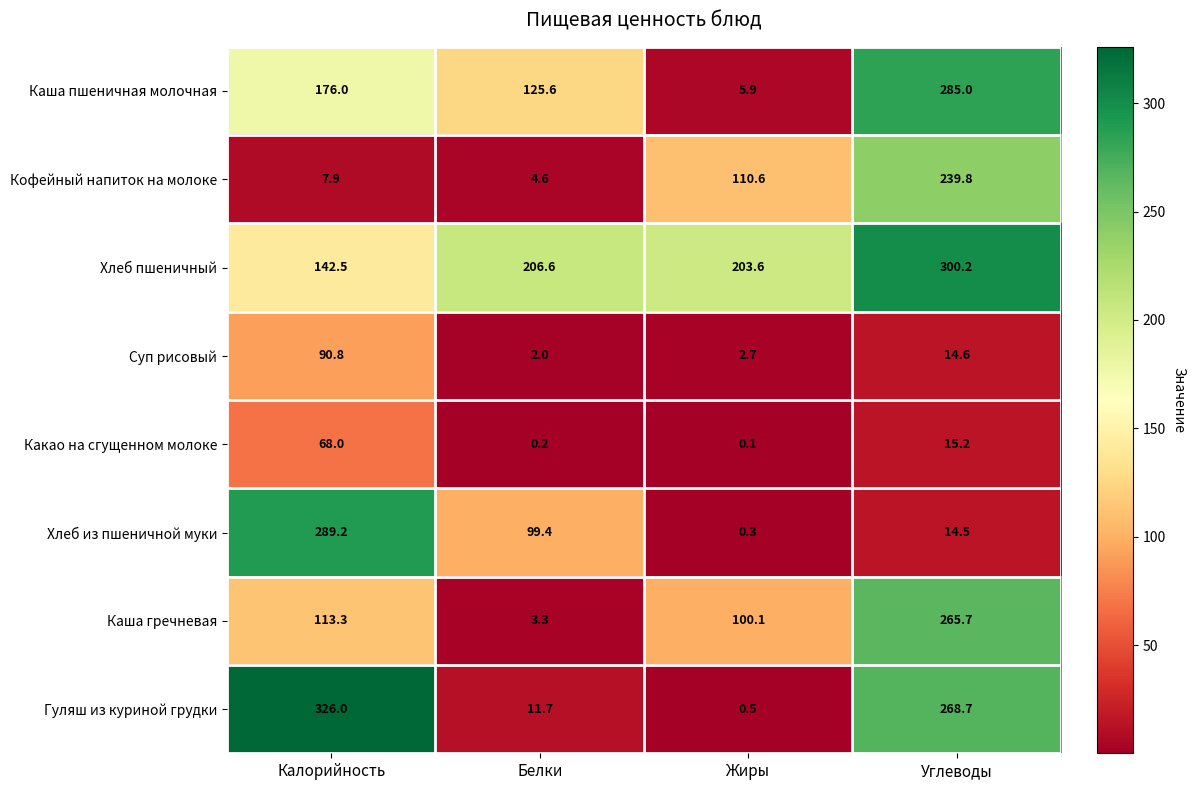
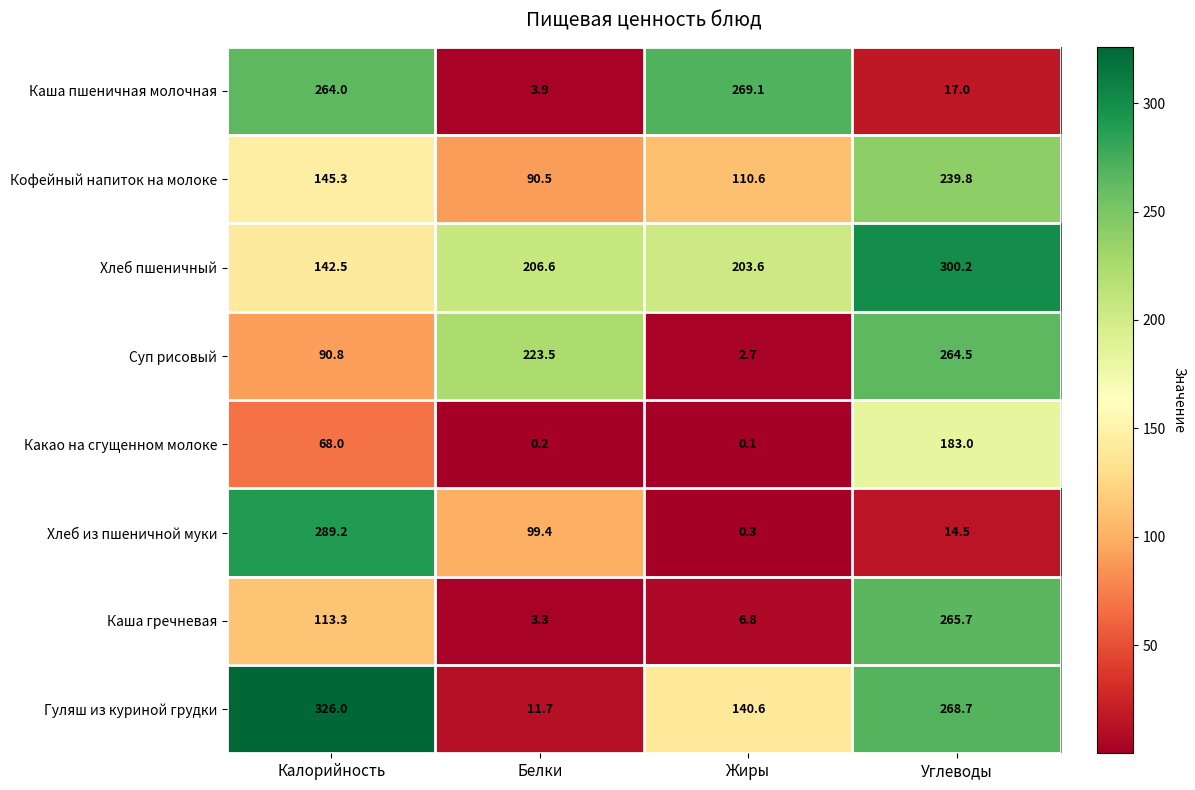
  {
    "Каша пшеничная молочная": {
-     "Калорийность": 176.0,
-     "Белки": 125.6,
-     "Жиры": 5.9,
-     "Углеводы": 285.0
+     "Калорийность": 264.0,
+     "Белки": 3.9,
+     "Жиры": 269.1,
+     "Углеводы": 17.0
    },
    "Кофейный напиток на молоке": {
-     "Калорийность": 7.9,
-     "Белки": 4.6,
+     "Калорийность": 145.3,
+     "Белки": 90.5,
      "Жиры": 110.6,
      "Углеводы": 239.8
    },
    "Хлеб пшеничный": {
      "Калорийность": 142.5,
      "Белки": 206.6,
      "Жиры": 203.6,
      "Углеводы": 300.2
    },
    "Суп рисовый": {
      "Калорийность": 90.8,
-     "Белки": 2.0,
+     "Белки": 223.5,
      "Жиры": 2.7,
-     "Углеводы": 14.6
+     "Углеводы": 264.5
    },
    "Какао на сгущенном молоке": {
      "Калорийность": 68.0,
      "Белки": 0.2,
      "Жиры": 0.1,
-     "Углеводы": 15.2
+     "Углеводы": 183.0
    },
    "Хлеб из пшеничной муки": {
      "Калорийность": 289.2,
      "Белки": 99.4,
      "Жиры": 0.3,
      "Углеводы": 14.5
    },
    "Каша гречневая": {
      "Калорийность": 113.3,
      "Белки": 3.3,
-     "Жиры": 100.1,
+     "Жиры": 6.8,
      "Углеводы": 265.7
    },
    "Гуляш из куриной грудки": {
      "Калорийность": 326.0,
      "Белки": 11.7,
-     "Жиры": 0.5,
+     "Жиры": 140.6,
      "Углеводы": 268.7
    }
  }
